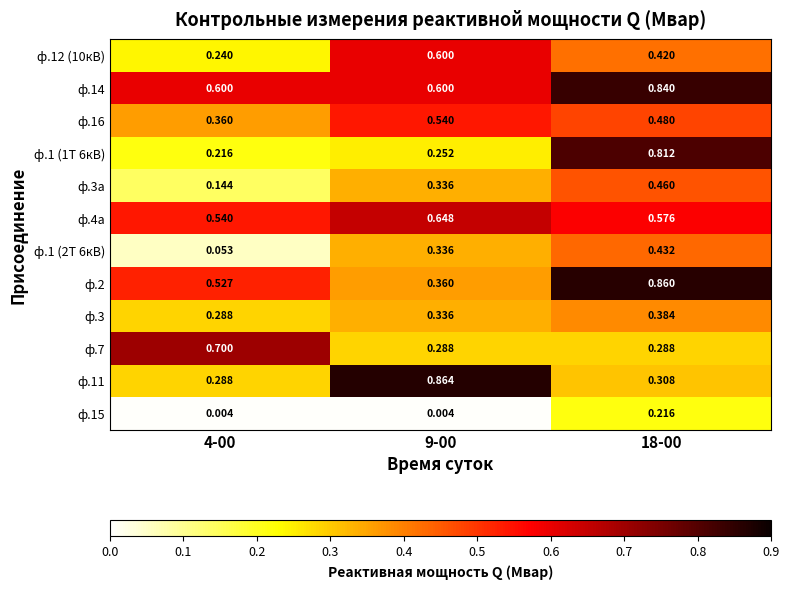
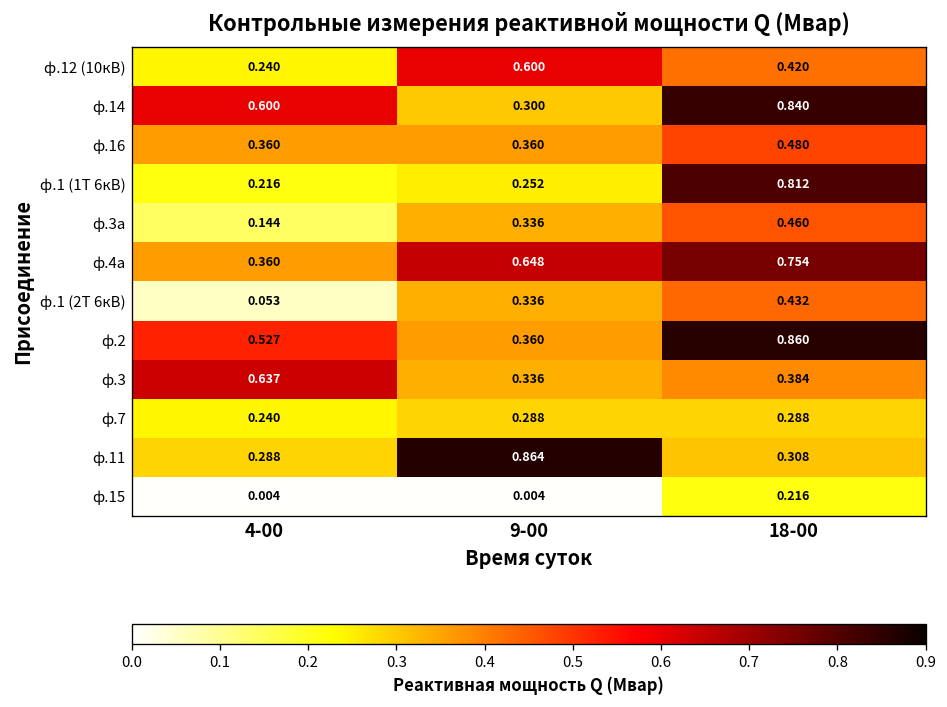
  {
    "ф.12 (10кВ)": {
      "4-00": 0.240,
      "9-00": 0.600,
      "18-00": 0.420
    },
    "ф.14": {
      "4-00": 0.600,
-     "9-00": 0.600,
+     "9-00": 0.300,
      "18-00": 0.840
    },
    "ф.16": {
      "4-00": 0.360,
-     "9-00": 0.540,
+     "9-00": 0.360,
      "18-00": 0.480
    },
    "ф.1 (1Т 6кВ)": {
      "4-00": 0.216,
      "9-00": 0.252,
      "18-00": 0.812
    },
    "ф.3а": {
      "4-00": 0.144,
      "9-00": 0.336,
      "18-00": 0.460
    },
    "ф.4а": {
-     "4-00": 0.540,
+     "4-00": 0.360,
      "9-00": 0.648,
-     "18-00": 0.576
+     "18-00": 0.754
    },
    "ф.1 (2Т 6кВ)": {
      "4-00": 0.053,
      "9-00": 0.336,
      "18-00": 0.432
    },
    "ф.2": {
      "4-00": 0.527,
      "9-00": 0.360,
      "18-00": 0.860
    },
    "ф.3": {
-     "4-00": 0.288,
+     "4-00": 0.637,
      "9-00": 0.336,
      "18-00": 0.384
    },
    "ф.7": {
-     "4-00": 0.700,
+     "4-00": 0.240,
      "9-00": 0.288,
      "18-00": 0.288
    },
    "ф.11": {
      "4-00": 0.288,
      "9-00": 0.864,
      "18-00": 0.308
    },
    "ф.15": {
      "4-00": 0.004,
      "9-00": 0.004,
      "18-00": 0.216
    }
  }
